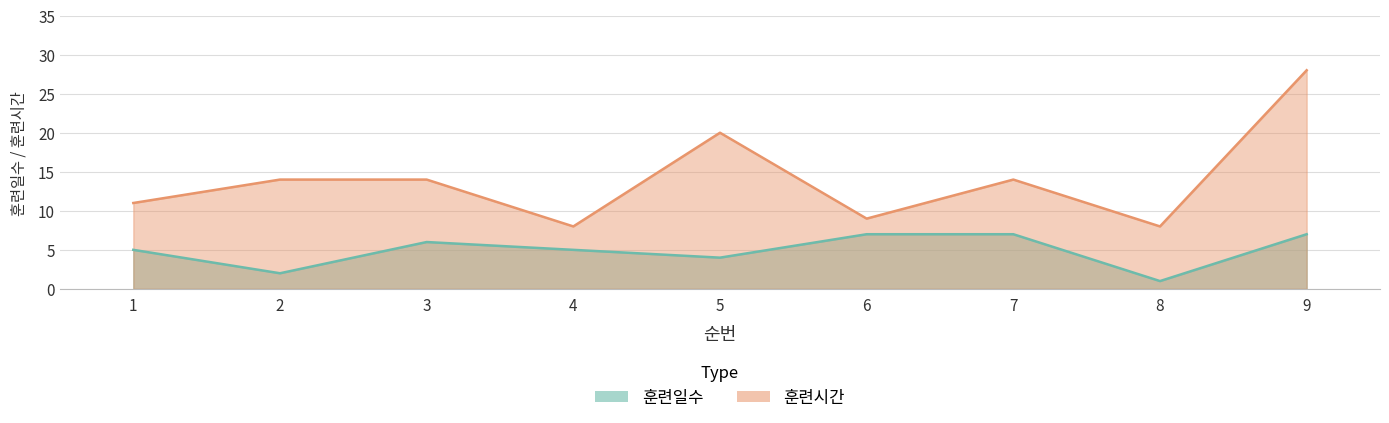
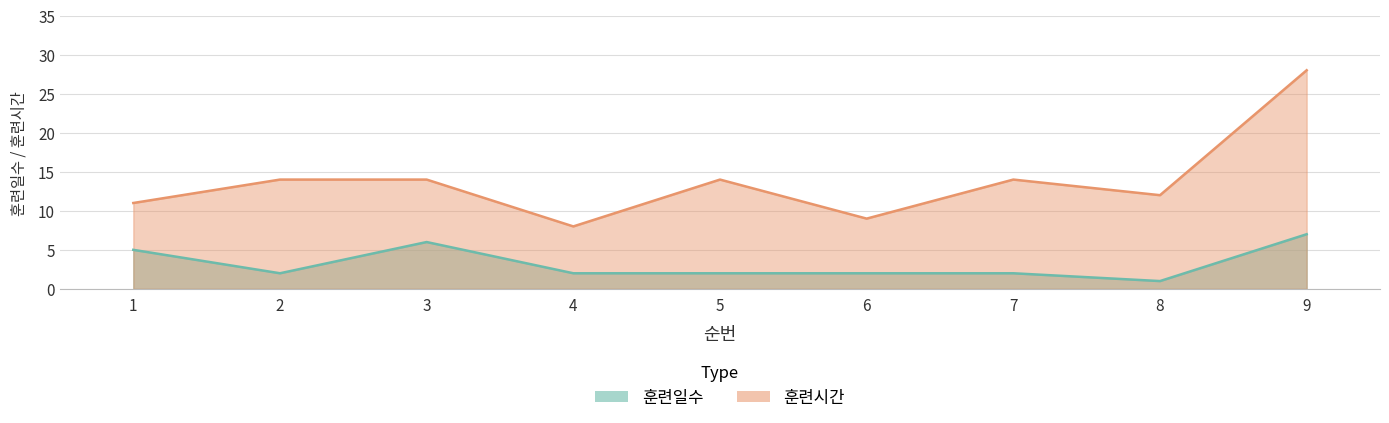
  {
    "훈련일수": {
      "1": 5,
      "2": 2,
      "3": 6,
-     "4": 5,
-     "5": 4,
-     "6": 7,
-     "7": 7,
+     "4": 2,
+     "5": 2,
+     "6": 2,
+     "7": 2,
      "8": 1,
      "9": 7
    },
    "훈련시간": {
      "1": 11,
      "2": 14,
      "3": 14,
      "4": 8,
-     "5": 20,
+     "5": 14,
      "6": 9,
      "7": 14,
-     "8": 8,
+     "8": 12,
      "9": 28
    }
  }
